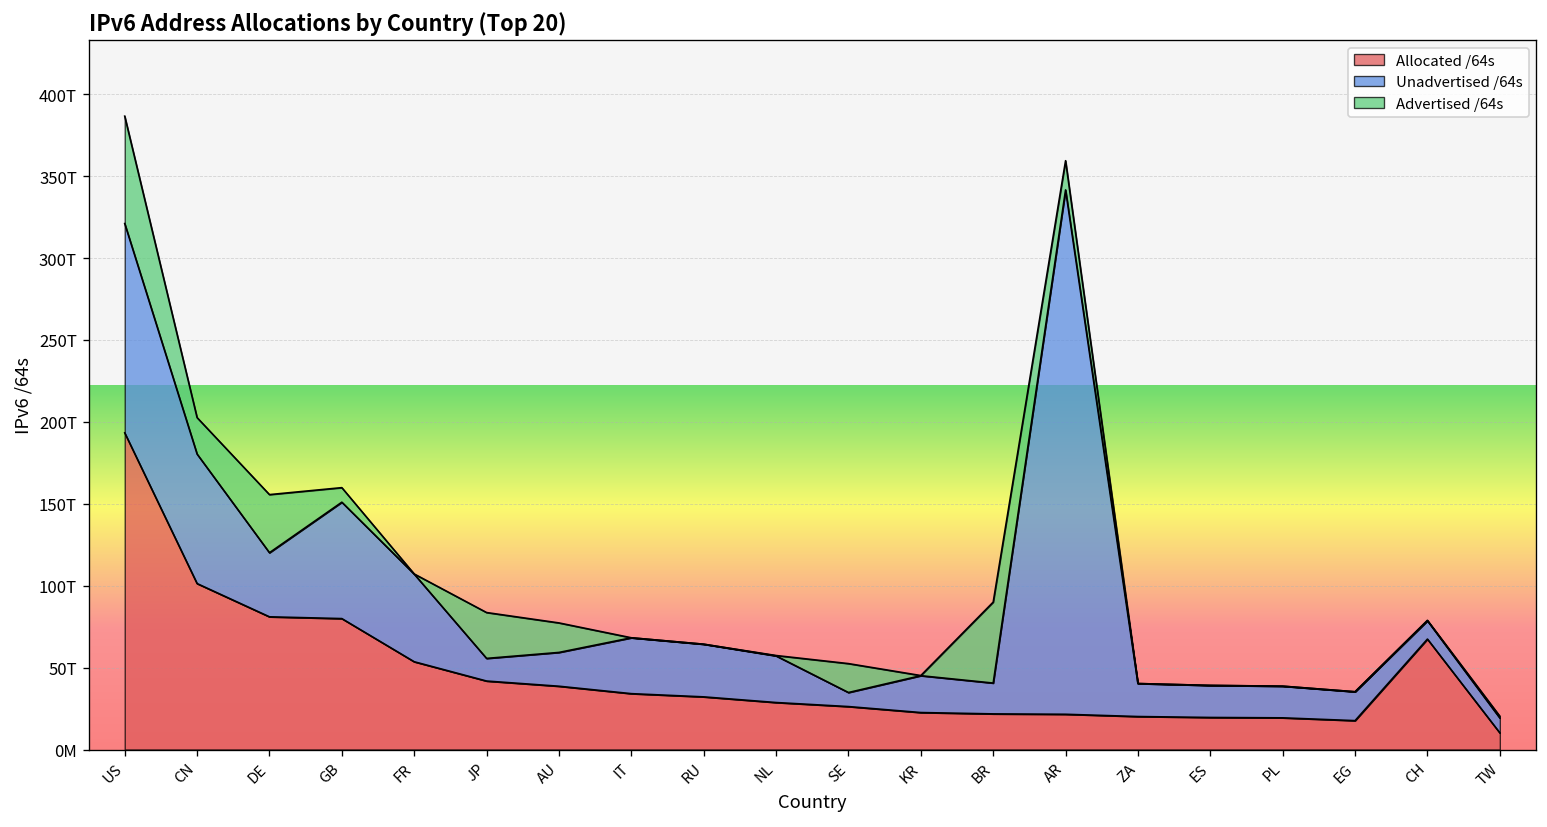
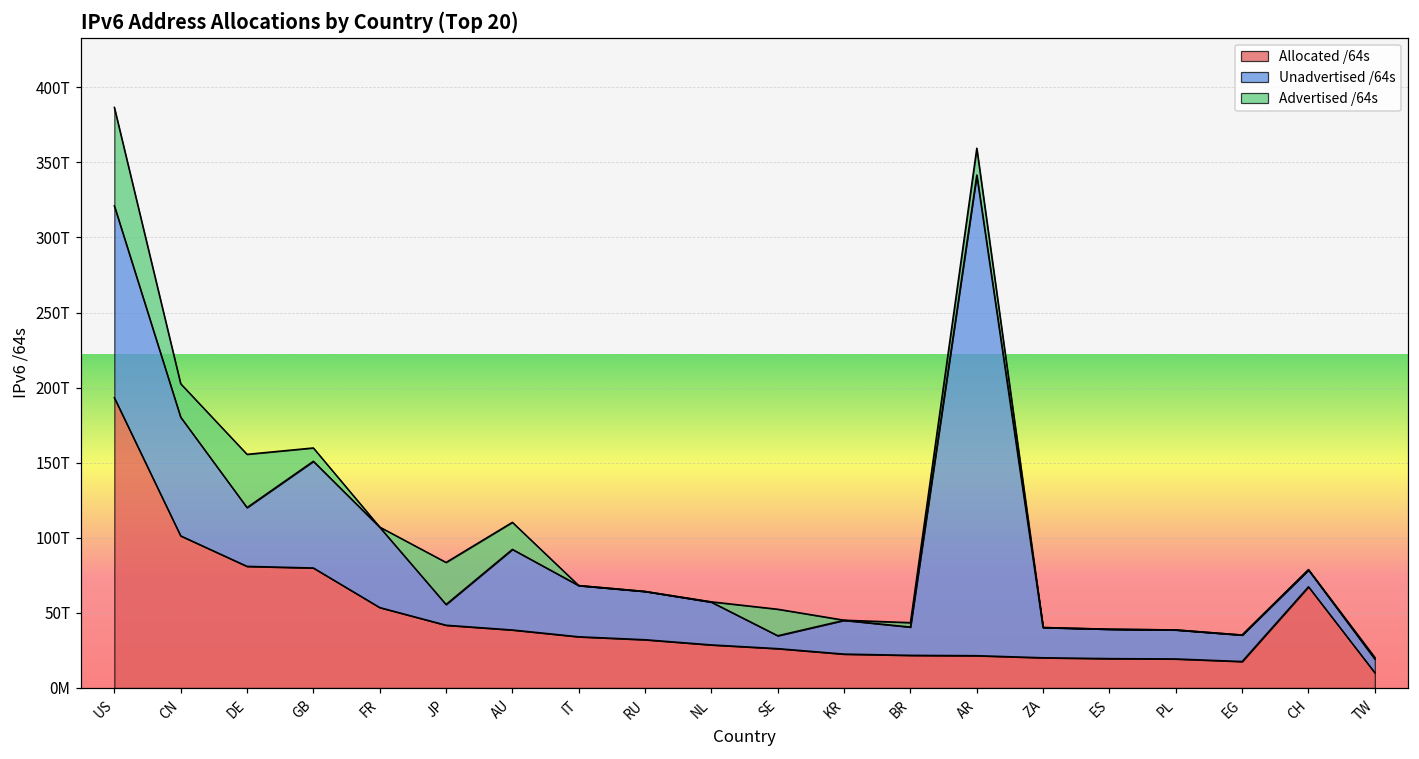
  {
    "Allocated /64s": {
      "US": "193T",
      "CN": "101T",
      "DE": "81T",
      "GB": "80T",
      "FR": "54T",
      "JP": "42T",
      "AU": "39T",
      "IT": "34T",
      "RU": "32T",
      "NL": "29T",
      "SE": "26T",
      "KR": "23T",
      "BR": "22T",
      "AR": "22T",
      "ZA": "20T",
      "ES": "20T",
      "PL": "19T",
      "EG": "18T",
      "CH": "67T",
      "TW": "10T"
    },
    "Unadvertised /64s": {
      "US": "128T",
      "CN": "79T",
      "DE": "39T",
      "GB": "71T",
      "JP": "14T",
-     "AU": "21T",
+     "AU": "54T",
      "SE": "9T",
      "BR": "19T",
      "AR": "320T"
    },
    "Advertised /64s": {
      "US": "66T",
      "CN": "22T",
      "DE": "35T",
      "GB": "9T",
      "JP": "28T",
      "AU": "18T",
      "SE": "18T",
-     "BR": "49T",
+     "BR": "3T",
      "AR": "18T"
    }
  }
